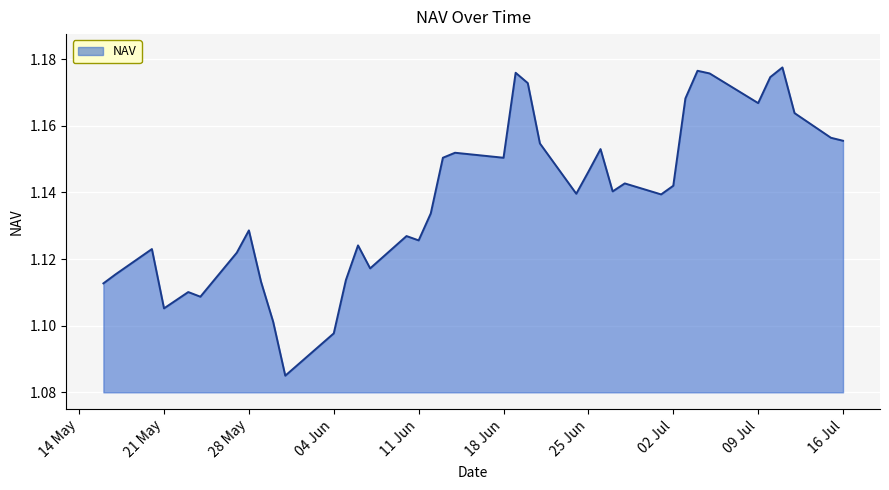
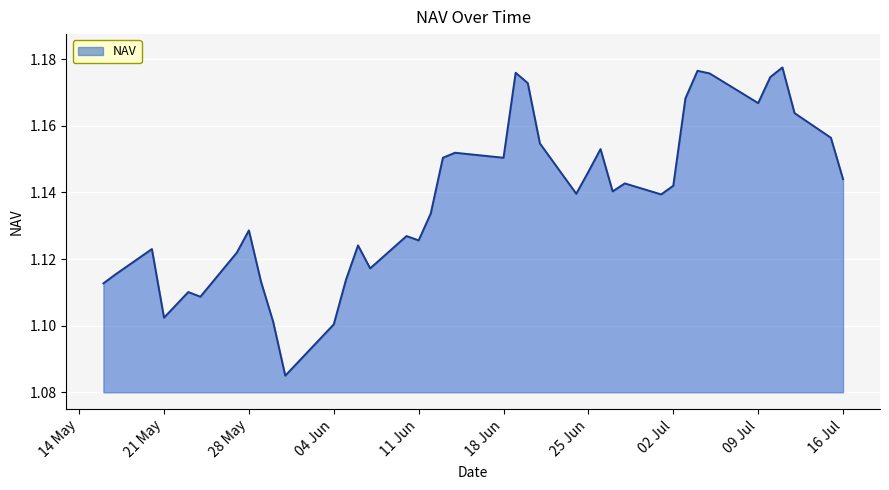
  {
-   "21 May": 1.105,
+   "21 May": 1.102,
    "28 May": 1.129,
-   "04 Jun": 1.098,
+   "04 Jun": 1.100,
    "11 Jun": 1.126,
    "18 Jun": 1.150,
    "25 Jun": 1.146,
    "02 Jul": 1.142,
    "09 Jul": 1.167,
-   "16 Jul": 1.156
+   "16 Jul": 1.144
  }
